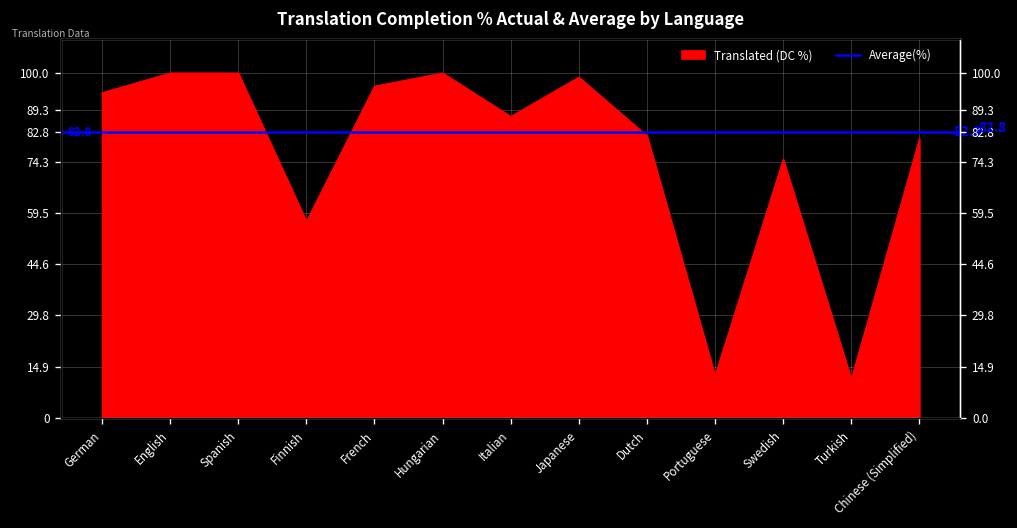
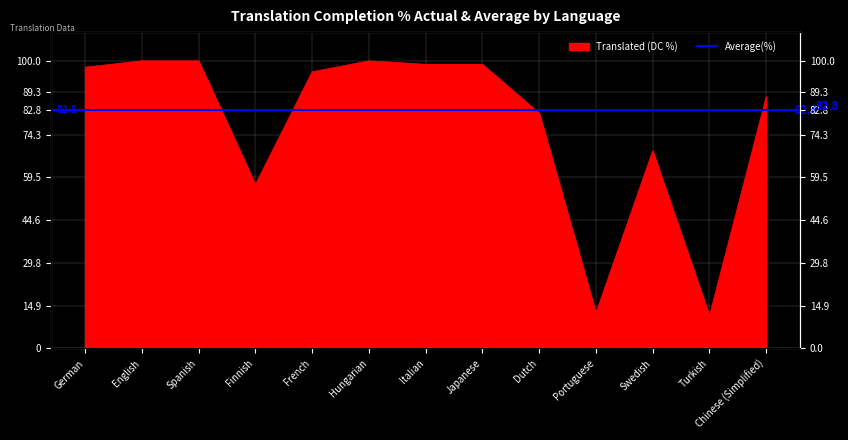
  {
-   "German": 94,
+   "German": 98,
    "English": 100,
    "Spanish": 100,
    "Finnish": 57,
    "French": 96,
    "Hungarian": 100,
-   "Italian": 87,
+   "Italian": 99,
    "Japanese": 99,
    "Dutch": 82,
    "Portuguese": 12,
-   "Swedish": 75,
+   "Swedish": 69,
    "Turkish": 11,
-   "Chinese (Simplified)": 81
+   "Chinese (Simplified)": 88
  }
